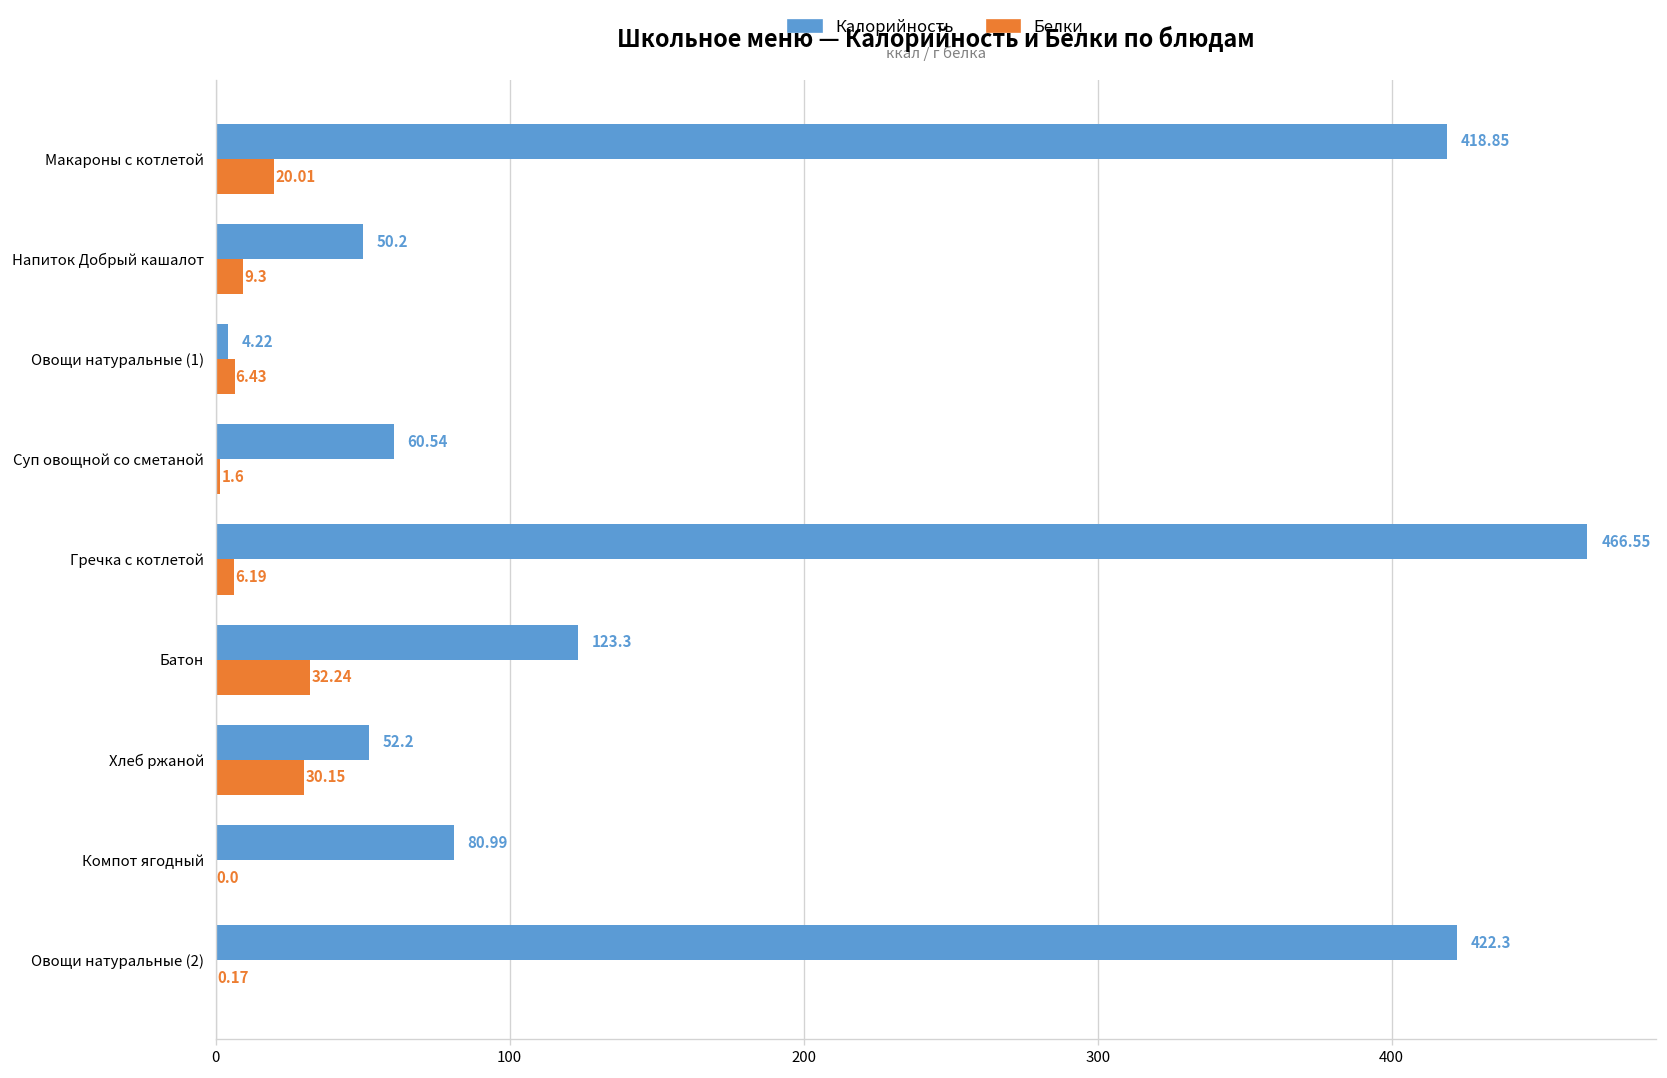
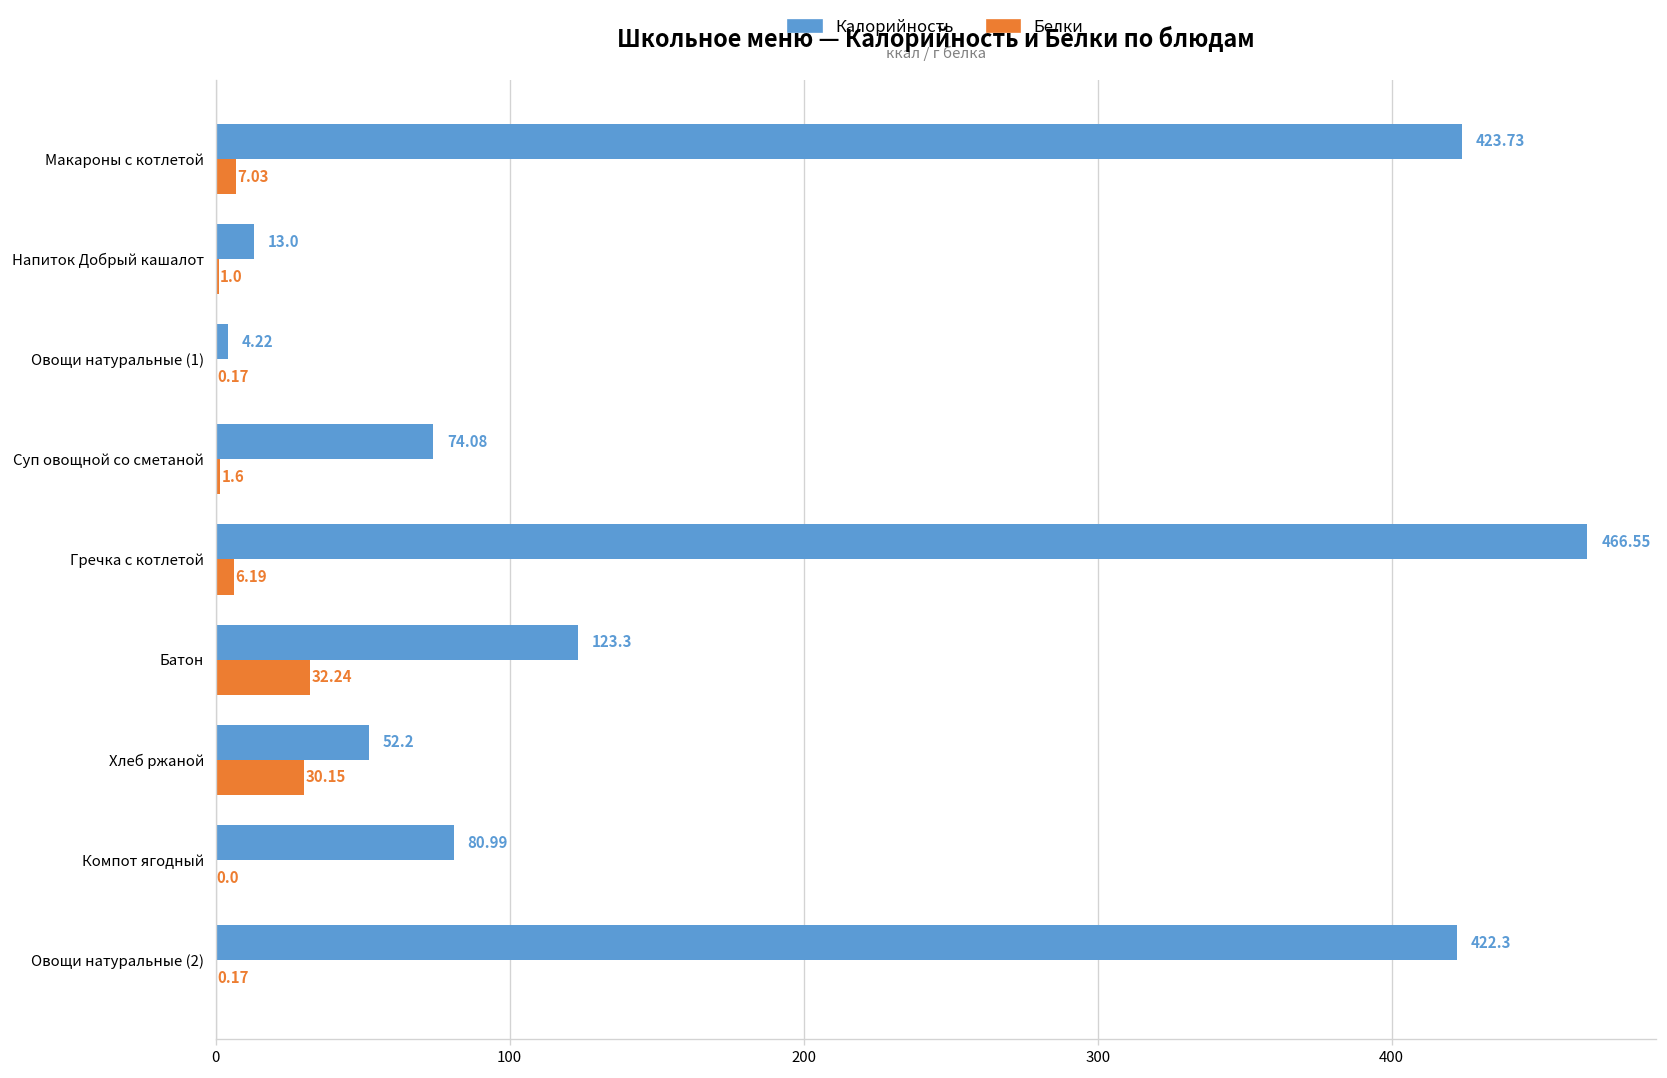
  {
    "Калорийность": {
-     "Макароны с котлетой": 418.85,
-     "Напиток Добрый кашалот": 50.2,
+     "Макароны с котлетой": 423.73,
+     "Напиток Добрый кашалот": 13.0,
      "Овощи натуральные (1)": 4.22,
-     "Суп овощной со сметаной": 60.54,
+     "Суп овощной со сметаной": 74.08,
      "Гречка с котлетой": 466.55,
      "Батон": 123.3,
      "Хлеб ржаной": 52.2,
      "Компот ягодный": 80.99,
      "Овощи натуральные (2)": 422.3
    },
    "Белки": {
-     "Макароны с котлетой": 20.01,
-     "Напиток Добрый кашалот": 9.3,
-     "Овощи натуральные (1)": 6.43,
+     "Макароны с котлетой": 7.03,
+     "Напиток Добрый кашалот": 1.0,
+     "Овощи натуральные (1)": 0.17,
      "Суп овощной со сметаной": 1.6,
      "Гречка с котлетой": 6.19,
      "Батон": 32.24,
      "Хлеб ржаной": 30.15,
      "Компот ягодный": 0.0,
      "Овощи натуральные (2)": 0.17
    }
  }
